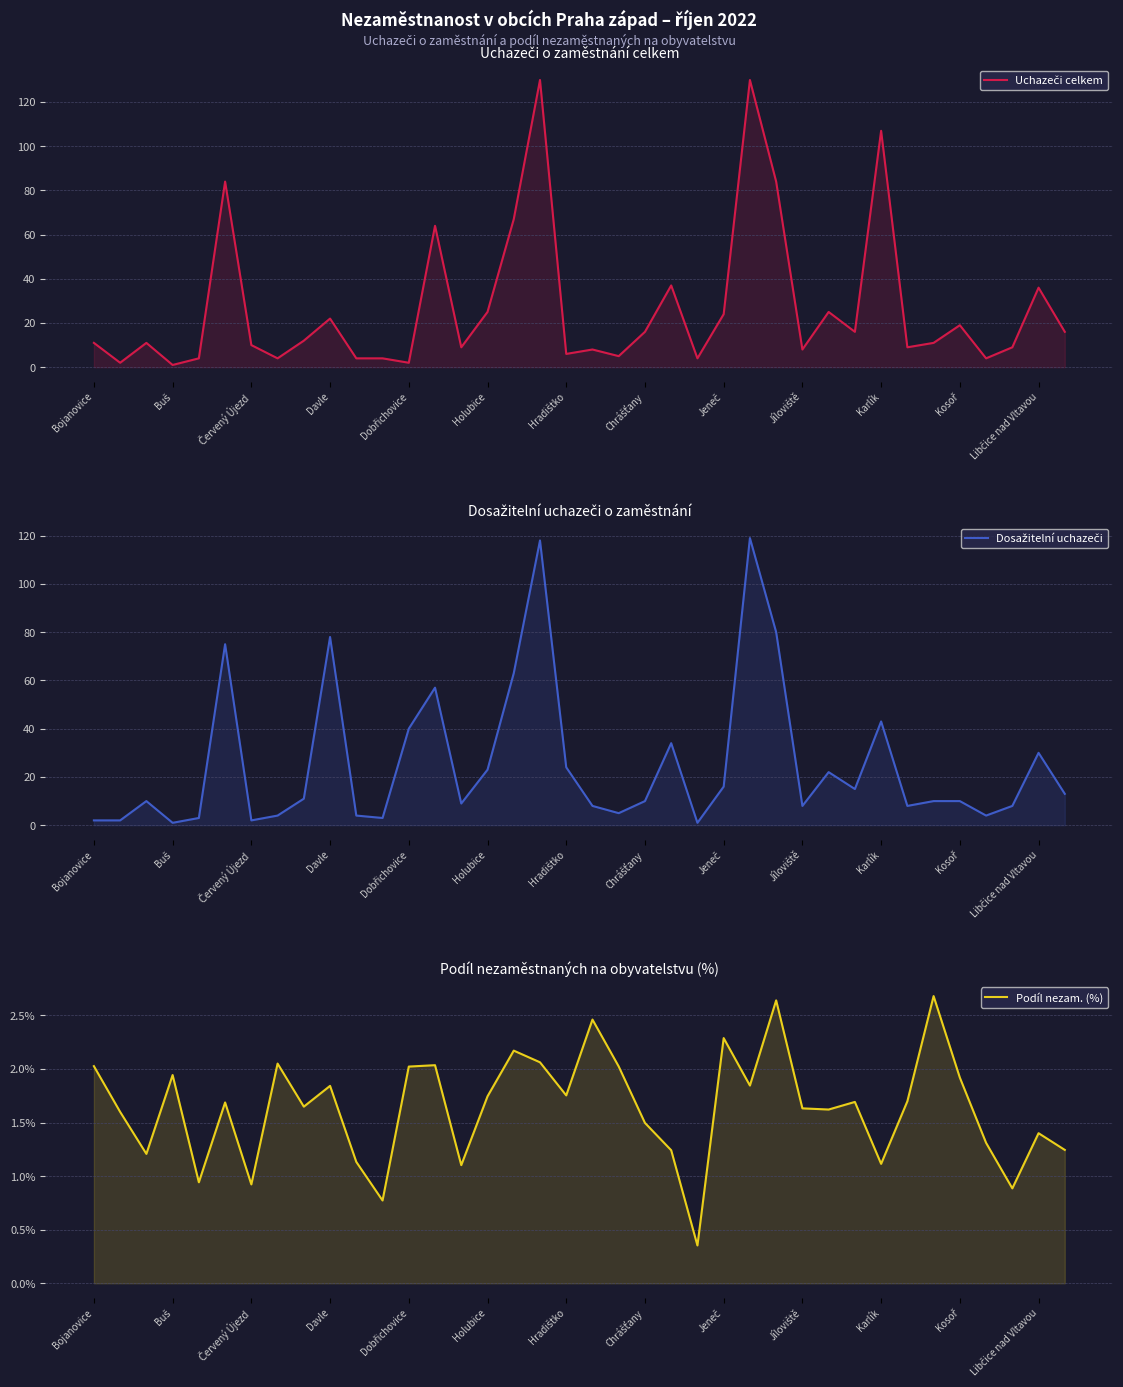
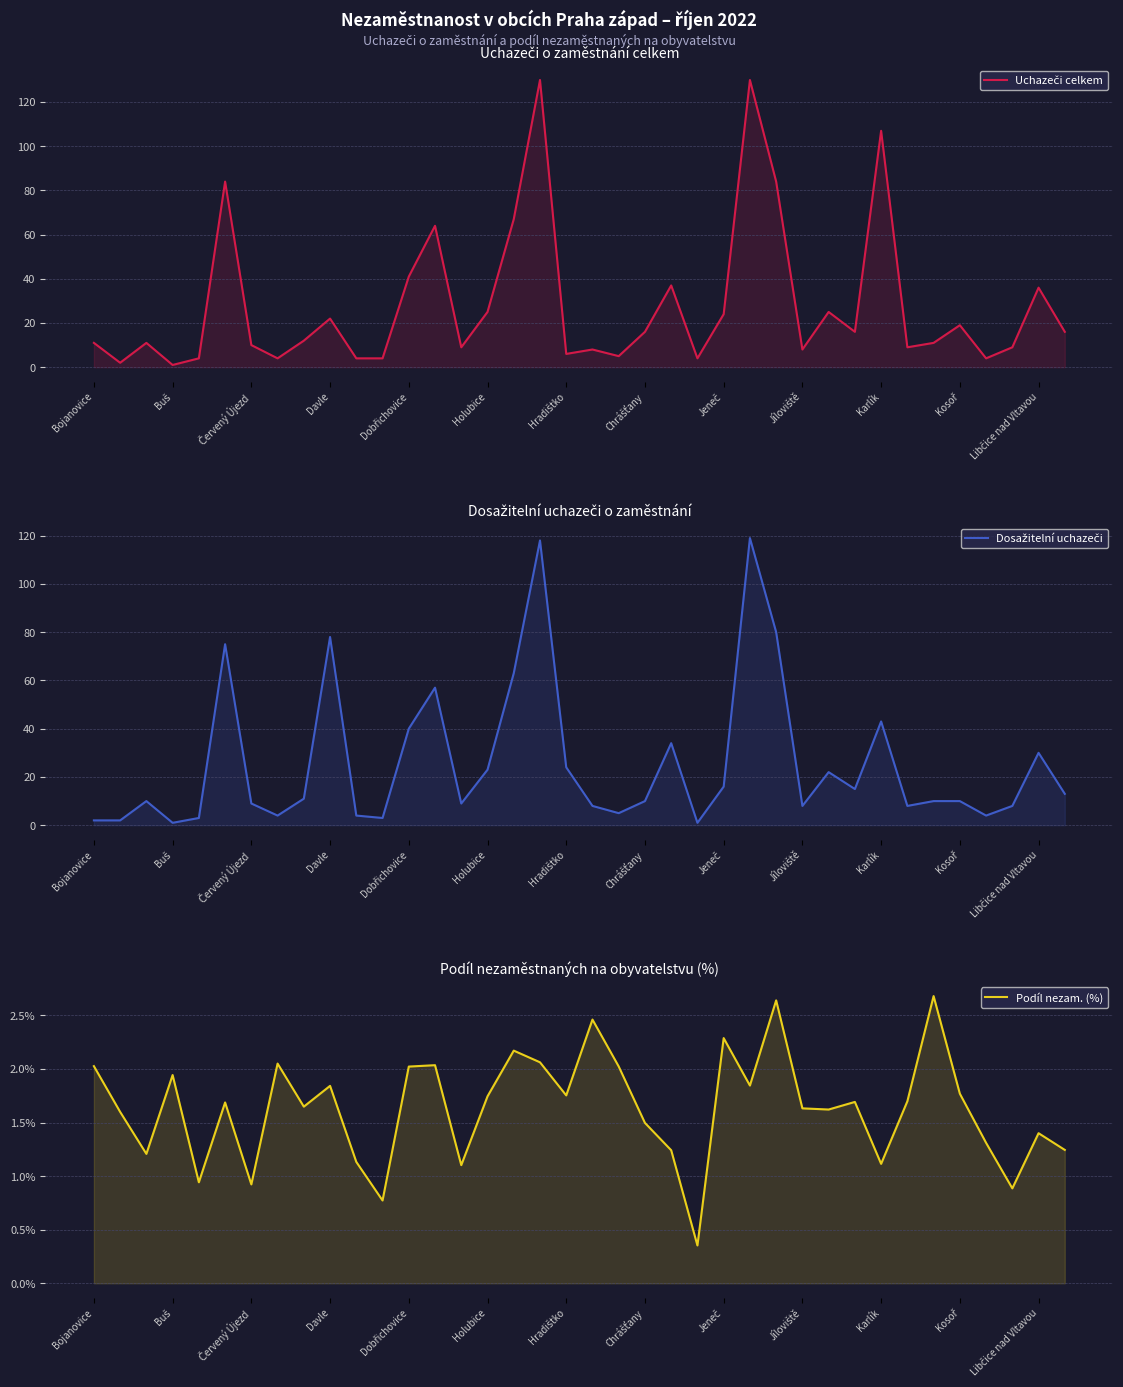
  {
    "Uchazeči o zaměstnání celkem": {
      "Bojanovice": "11",
      "Buš": "1",
      "Červený Újezd": "10",
      "Davle": "22",
-     "Dobřichovice": "2",
+     "Dobřichovice": "41",
      "Holubice": "25",
      "Hradištko": "6",
      "Chrášťany": "16",
      "Jeneč": "24",
      "Jíloviště": "8",
      "Karlík": "107",
      "Kosoř": "19",
      "Libčice nad Vltavou": "36"
    },
    "Dosažitelní uchazeči o zaměstnání": {
      "Bojanovice": "2",
      "Buš": "1",
-     "Červený Újezd": "2",
+     "Červený Újezd": "9",
      "Davle": "78",
      "Dobřichovice": "40",
      "Holubice": "23",
      "Hradištko": "24",
      "Chrášťany": "10",
      "Jeneč": "16",
      "Jíloviště": "8",
      "Karlík": "43",
      "Kosoř": "10",
      "Libčice nad Vltavou": "30"
    },
    "Podíl nezaměstnaných na obyvatelstvu (%)": {
      "Bojanovice": "2.03%",
      "Buš": "1.94%",
      "Červený Újezd": "0.92%",
      "Davle": "1.84%",
      "Dobřichovice": "2.02%",
      "Holubice": "1.75%",
      "Hradištko": "1.75%",
      "Chrášťany": "1.50%",
      "Jeneč": "2.29%",
      "Jíloviště": "1.63%",
      "Karlík": "1.12%",
-     "Kosoř": "1.92%",
+     "Kosoř": "1.77%",
      "Libčice nad Vltavou": "1.40%"
    }
  }
